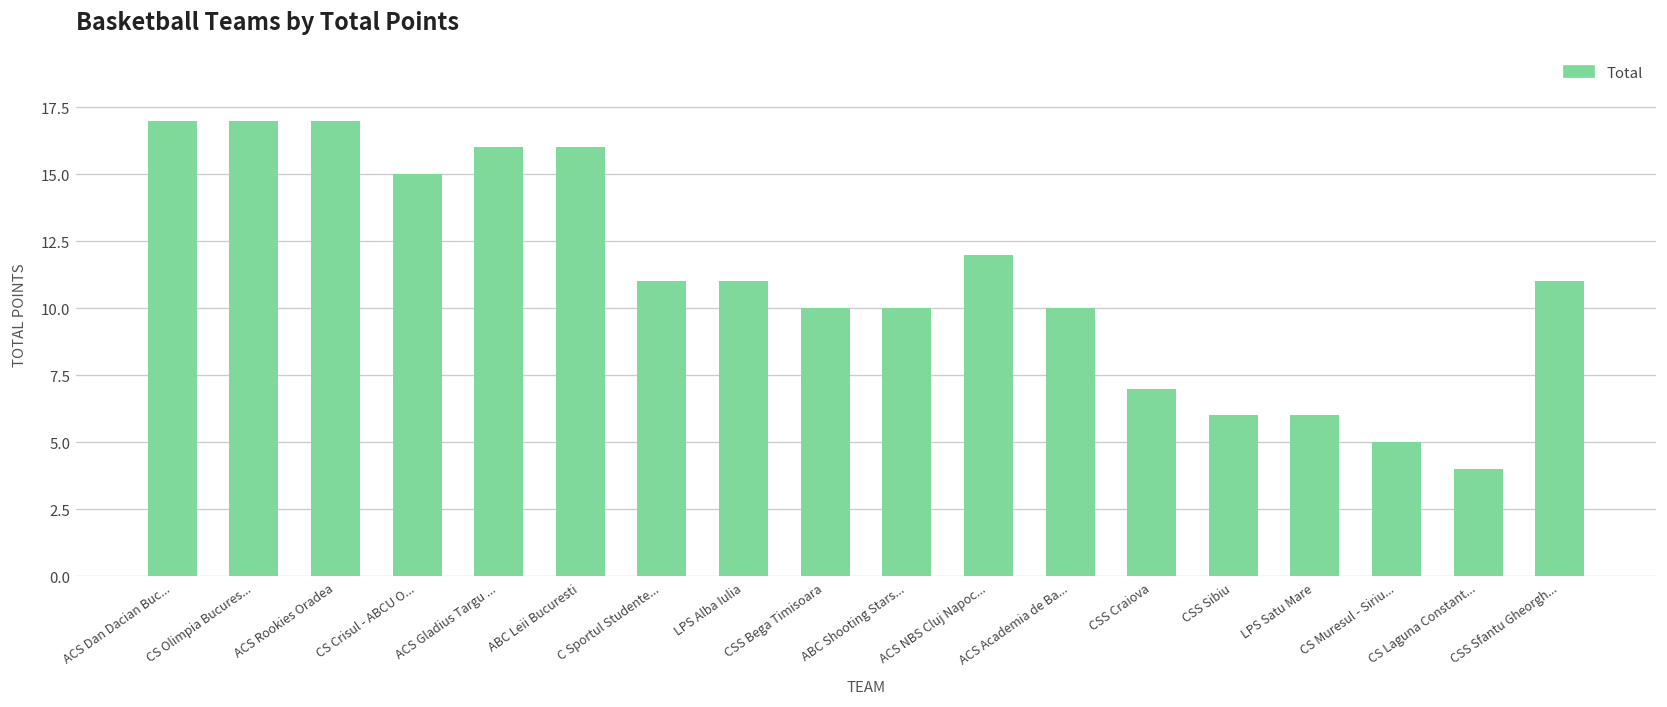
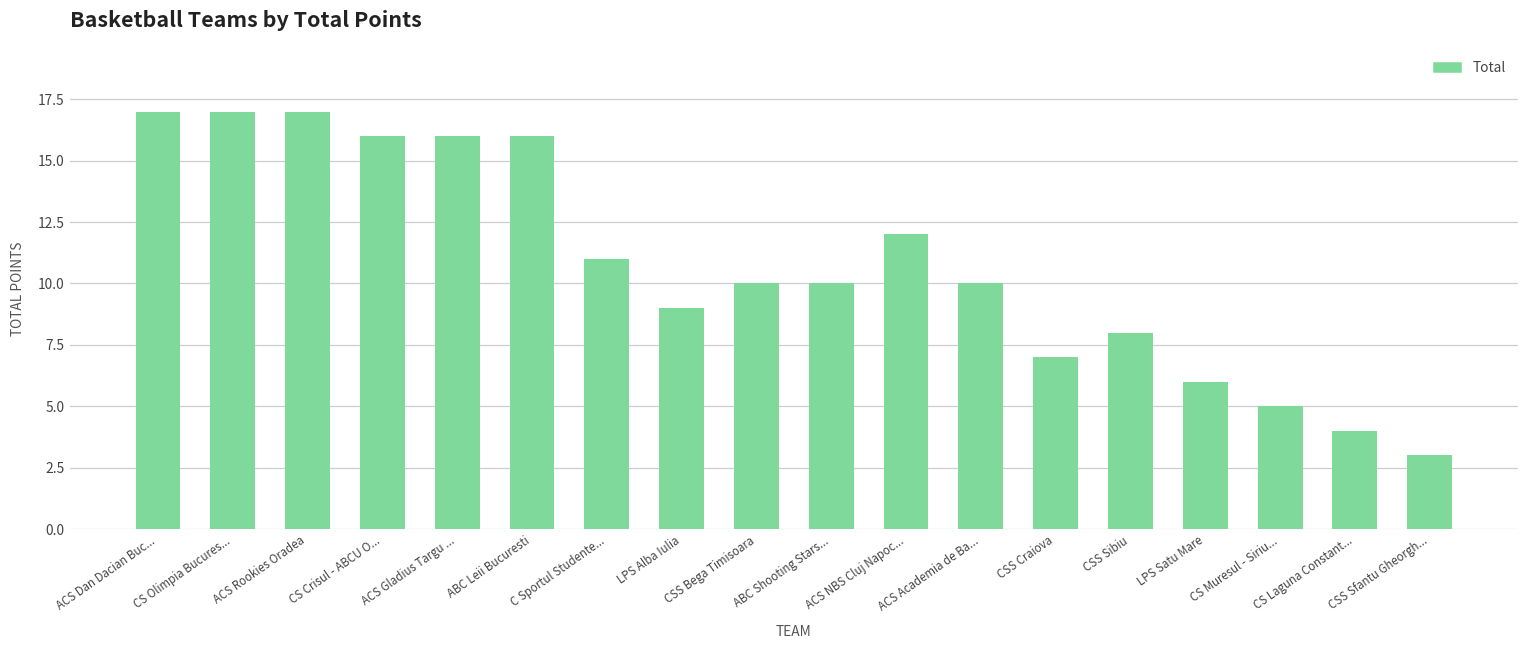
  {
    "ACS Dan Dacian Buc...": 17,
    "CS Olimpia Bucures...": 17,
    "ACS Rookies Oradea": 17,
-   "CS Crisul - ABCU O...": 15,
+   "CS Crisul - ABCU O...": 16,
    "ACS Gladius Targu ...": 16,
    "ABC Leii Bucuresti": 16,
    "C Sportul Studente...": 11,
-   "LPS Alba Iulia": 11,
+   "LPS Alba Iulia": 9,
    "CSS Bega Timisoara": 10,
    "ABC Shooting Stars...": 10,
    "ACS NBS Cluj Napoc...": 12,
    "ACS Academia de Ba...": 10,
    "CSS Craiova": 7,
-   "CSS Sibiu": 6,
+   "CSS Sibiu": 8,
    "LPS Satu Mare": 6,
    "CS Muresul - Siriu...": 5,
    "CS Laguna Constant...": 4,
-   "CSS Sfantu Gheorgh...": 11
+   "CSS Sfantu Gheorgh...": 3
  }
